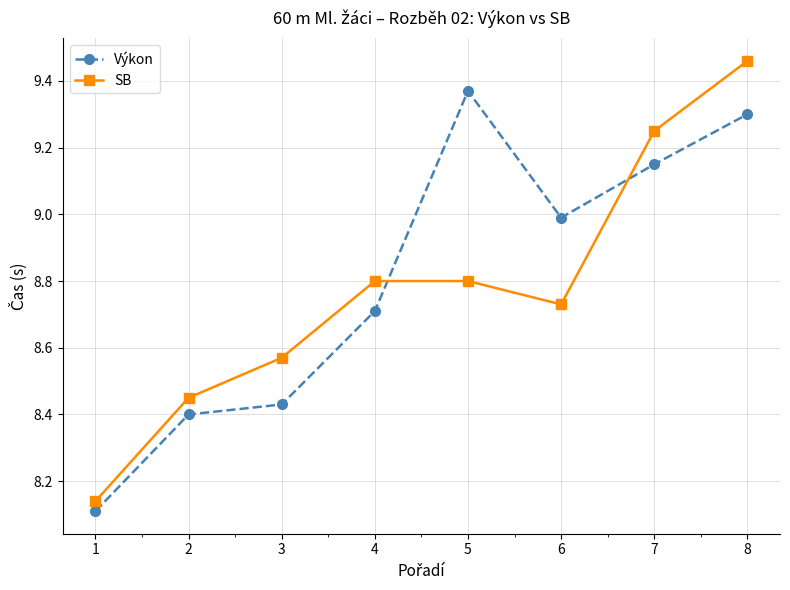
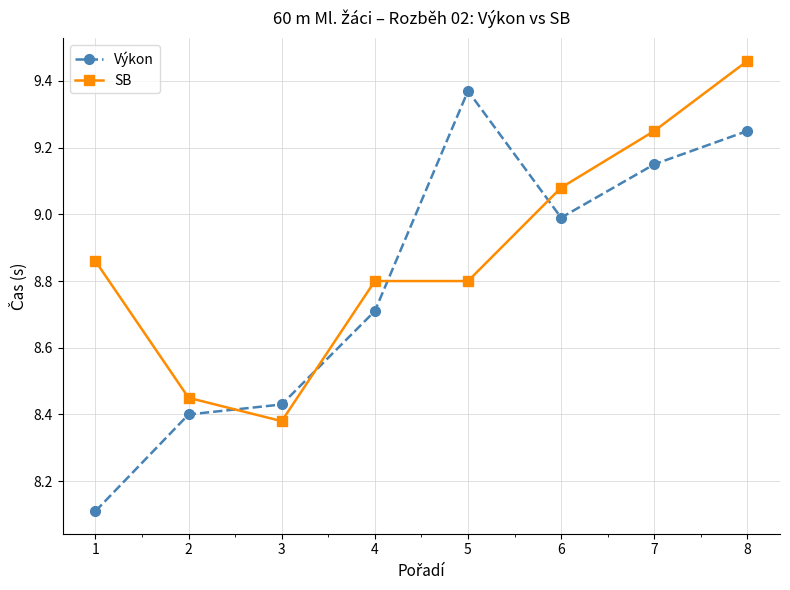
  {
    "Výkon": {
      "1": 8.11,
      "2": 8.40,
      "3": 8.43,
      "4": 8.71,
      "5": 9.37,
      "6": 8.99,
      "7": 9.15,
-     "8": 9.30
+     "8": 9.25
    },
    "SB": {
-     "1": 8.14,
+     "1": 8.86,
      "2": 8.45,
-     "3": 8.57,
+     "3": 8.38,
      "4": 8.80,
      "5": 8.80,
-     "6": 8.73,
+     "6": 9.08,
      "7": 9.25,
      "8": 9.46
    }
  }
